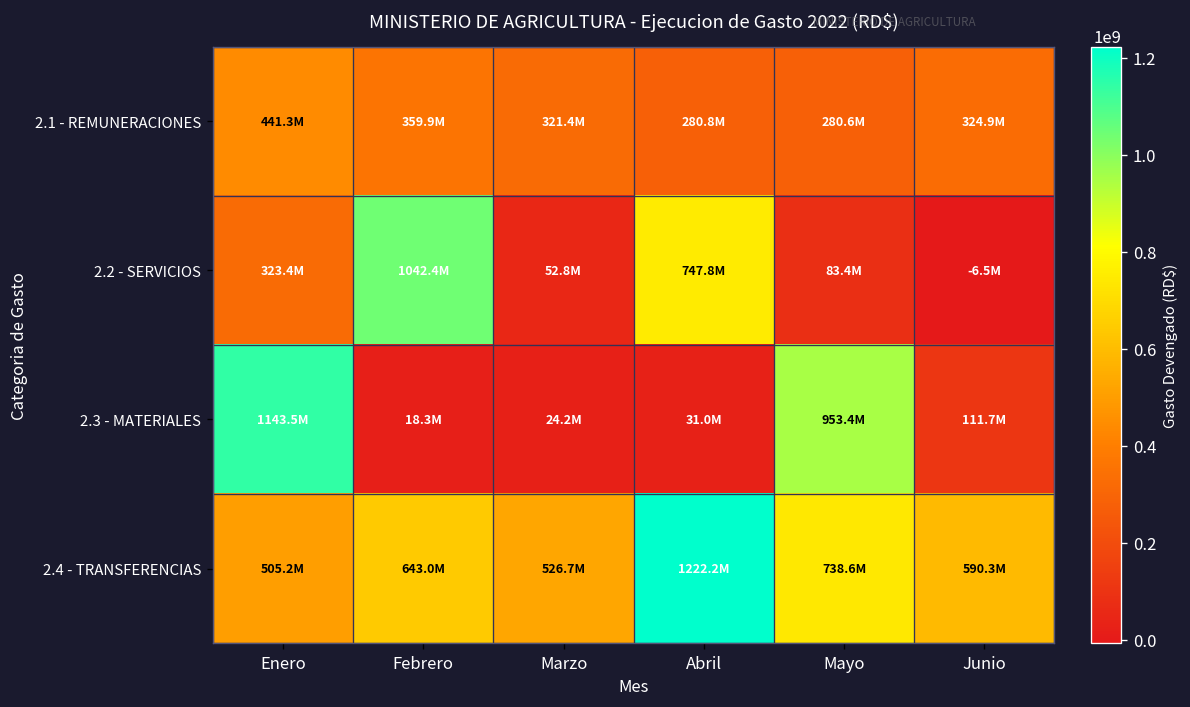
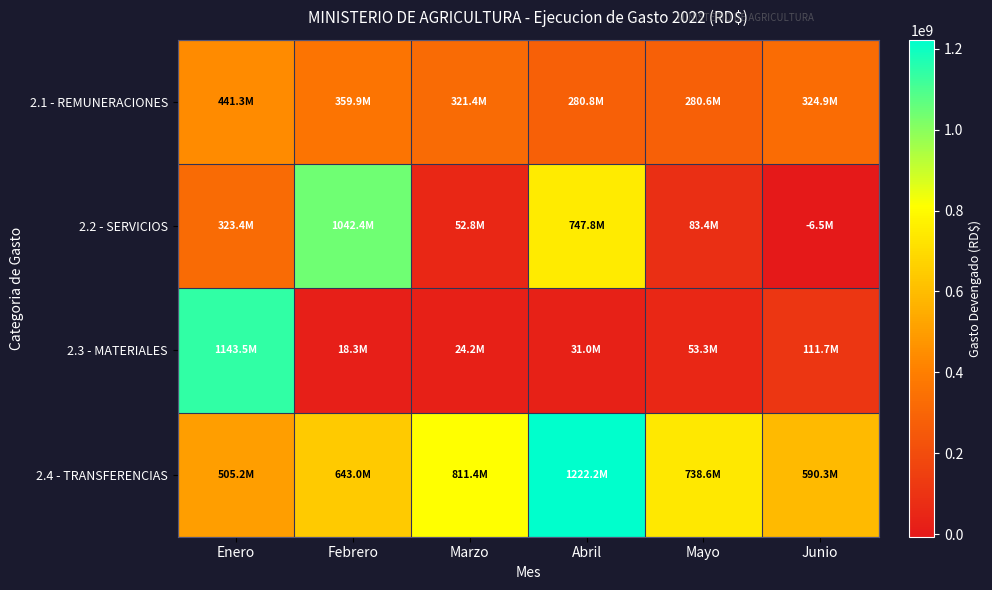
  {
    "2.1 - REMUNERACIONES": {
      "Enero": "441.3M",
      "Febrero": "359.9M",
      "Marzo": "321.4M",
      "Abril": "280.8M",
      "Mayo": "280.6M",
      "Junio": "324.9M"
    },
    "2.2 - SERVICIOS": {
      "Enero": "323.4M",
      "Febrero": "1042.4M",
      "Marzo": "52.8M",
      "Abril": "747.8M",
      "Mayo": "83.4M",
      "Junio": "-6.5M"
    },
    "2.3 - MATERIALES": {
      "Enero": "1143.5M",
      "Febrero": "18.3M",
      "Marzo": "24.2M",
      "Abril": "31.0M",
-     "Mayo": "953.4M",
+     "Mayo": "53.3M",
      "Junio": "111.7M"
    },
    "2.4 - TRANSFERENCIAS": {
      "Enero": "505.2M",
      "Febrero": "643.0M",
-     "Marzo": "526.7M",
+     "Marzo": "811.4M",
      "Abril": "1222.2M",
      "Mayo": "738.6M",
      "Junio": "590.3M"
    }
  }
